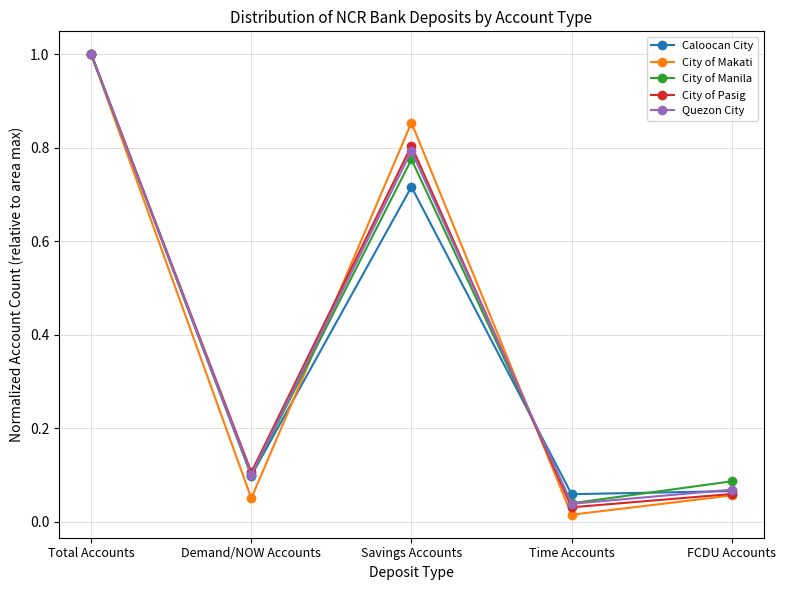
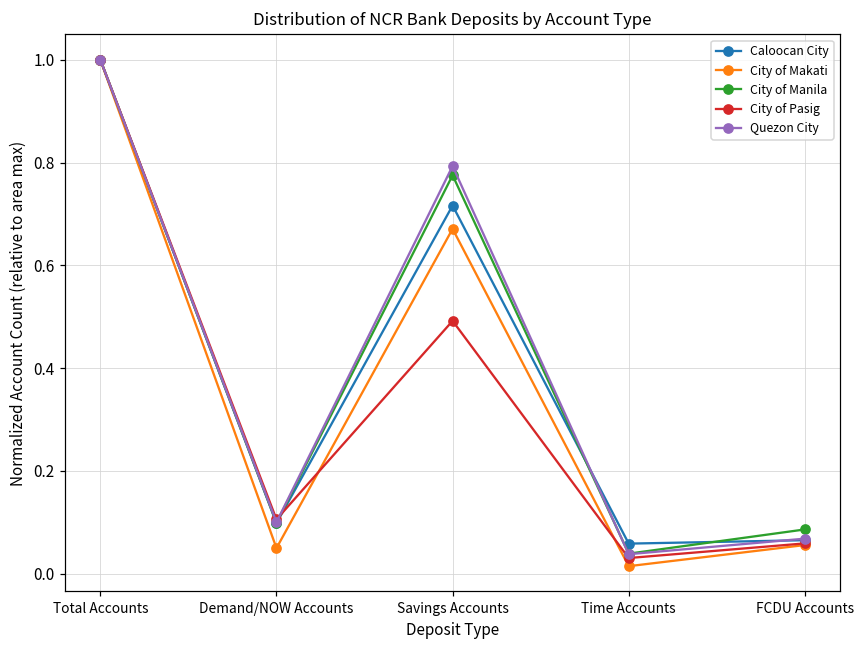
  {
    "Caloocan City": {
      "Savings Accounts": 0.72,
      "Time Accounts": 0.06
    },
    "City of Makati": {
      "Demand/NOW Accounts": 0.05,
-     "Savings Accounts": 0.85,
+     "Savings Accounts": 0.67,
      "Time Accounts": 0.01
    },
    "City of Manila": {
      "Savings Accounts": 0.78,
      "FCDU Accounts": 0.09
    },
    "City of Pasig": {
      "Demand/NOW Accounts": 0.11,
-     "Savings Accounts": 0.80,
+     "Savings Accounts": 0.49,
      "Time Accounts": 0.03
    },
    "Quezon City": {
      "Savings Accounts": 0.79
    }
  }
